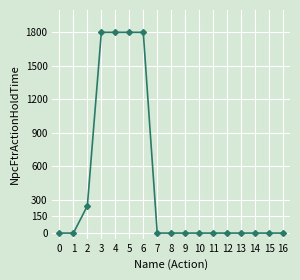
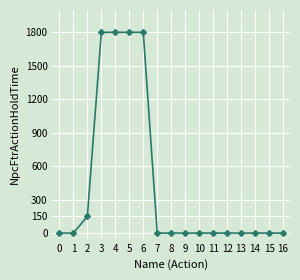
  {
    "0": 0,
    "1": 0,
-   "2": 240,
+   "2": 150,
    "3": 1800,
    "4": 1800,
    "5": 1800,
    "6": 1800,
    "7": 0,
    "8": 0,
    "9": 0,
    "10": 0,
    "11": 0,
    "12": 0,
    "13": 0,
    "14": 0,
    "15": 0,
    "16": 0
  }
